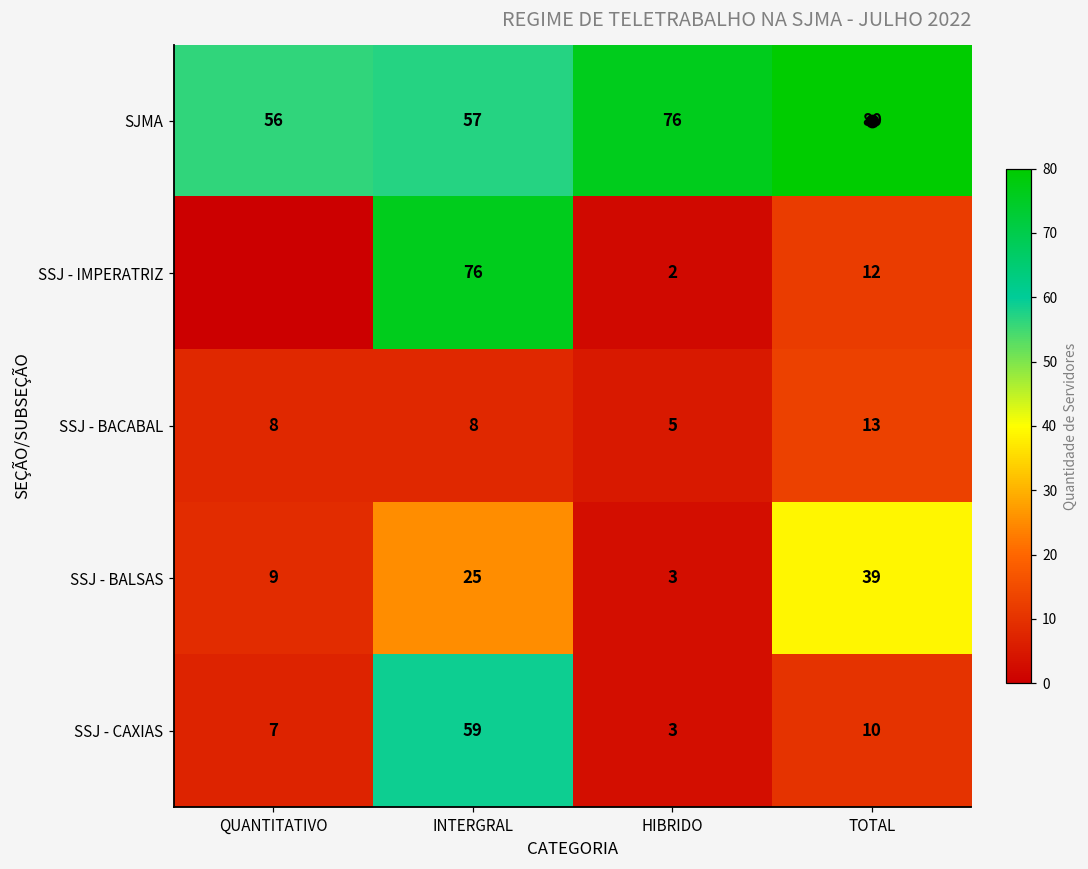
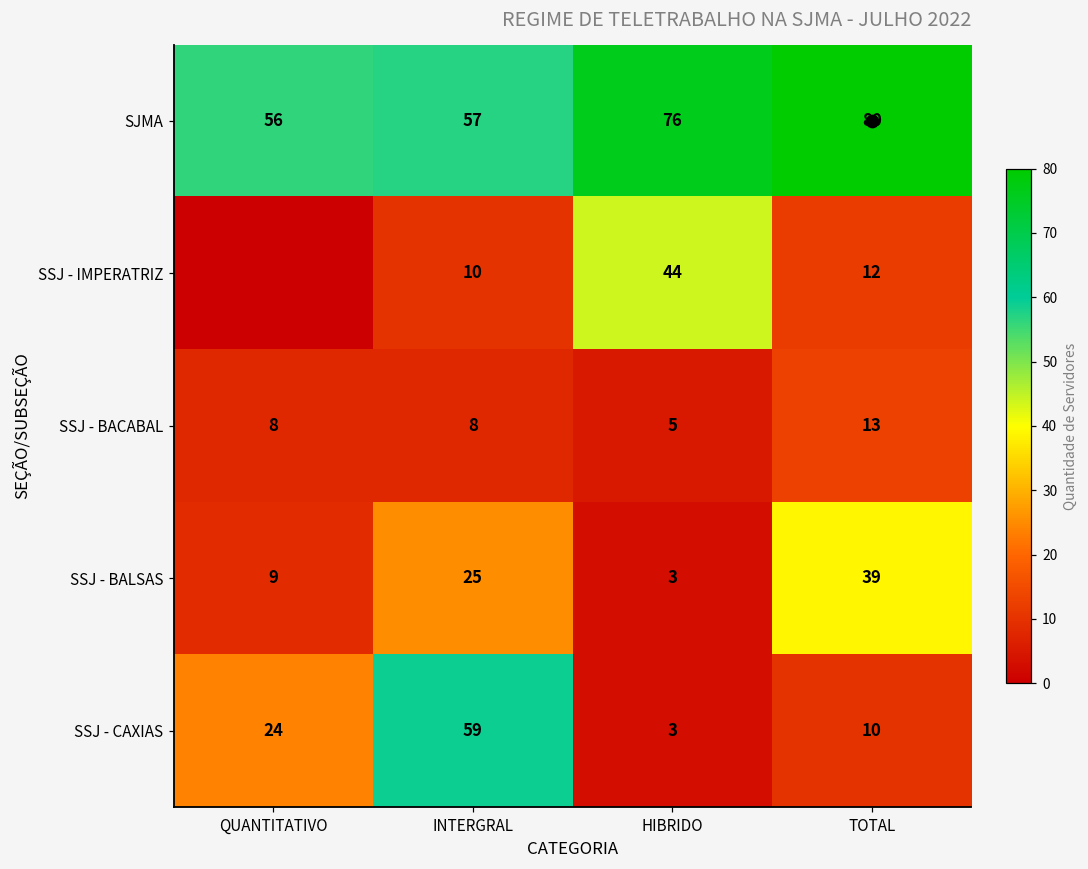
  {
    "SJMA": {
      "QUANTITATIVO": 56,
      "INTERGRAL": 57,
      "HIBRIDO": 76
    },
    "SSJ - IMPERATRIZ": {
-     "INTERGRAL": 76,
-     "HIBRIDO": 2,
+     "INTERGRAL": 10,
+     "HIBRIDO": 44,
      "TOTAL": 12
    },
    "SSJ - BACABAL": {
      "QUANTITATIVO": 8,
      "INTERGRAL": 8,
      "HIBRIDO": 5,
      "TOTAL": 13
    },
    "SSJ - BALSAS": {
      "QUANTITATIVO": 9,
      "INTERGRAL": 25,
      "HIBRIDO": 3,
      "TOTAL": 39
    },
    "SSJ - CAXIAS": {
-     "QUANTITATIVO": 7,
+     "QUANTITATIVO": 24,
      "INTERGRAL": 59,
      "HIBRIDO": 3,
      "TOTAL": 10
    }
  }
